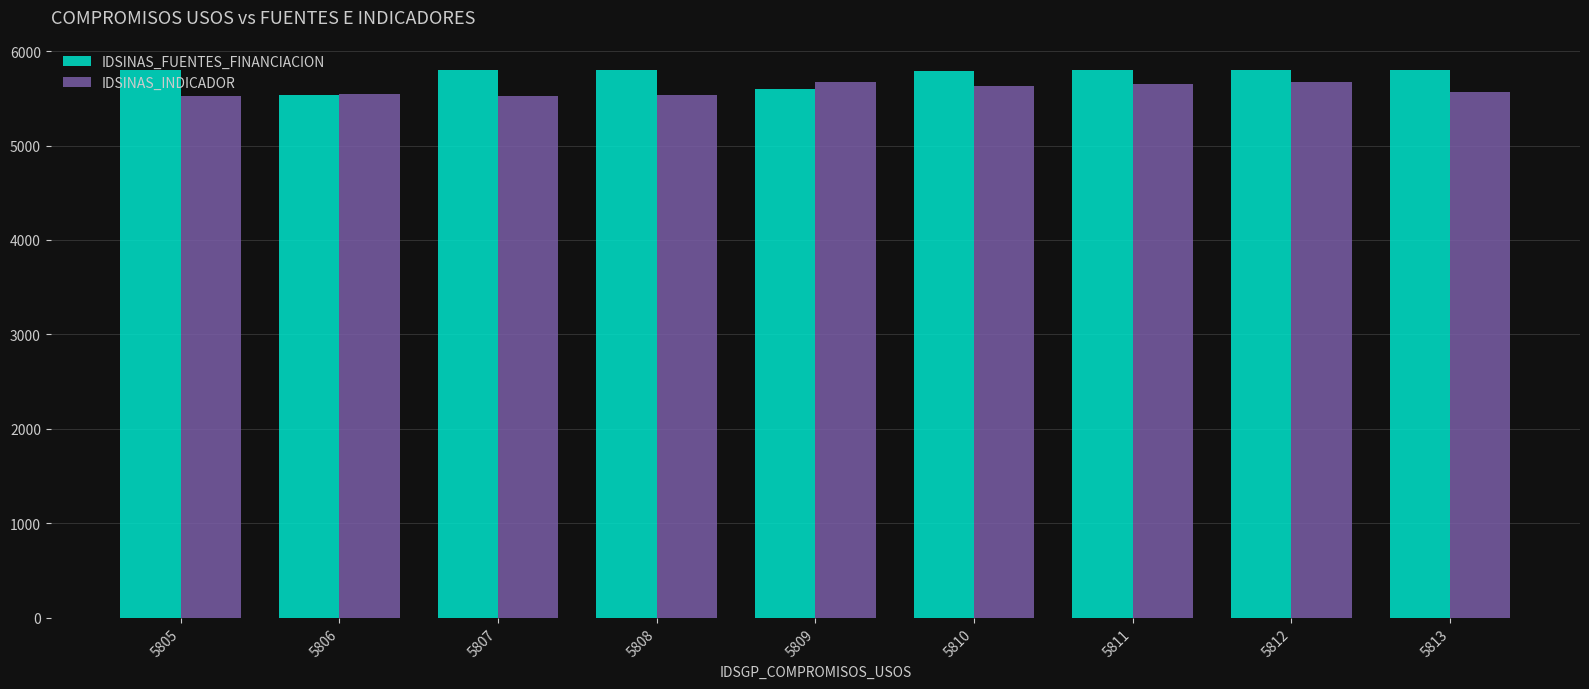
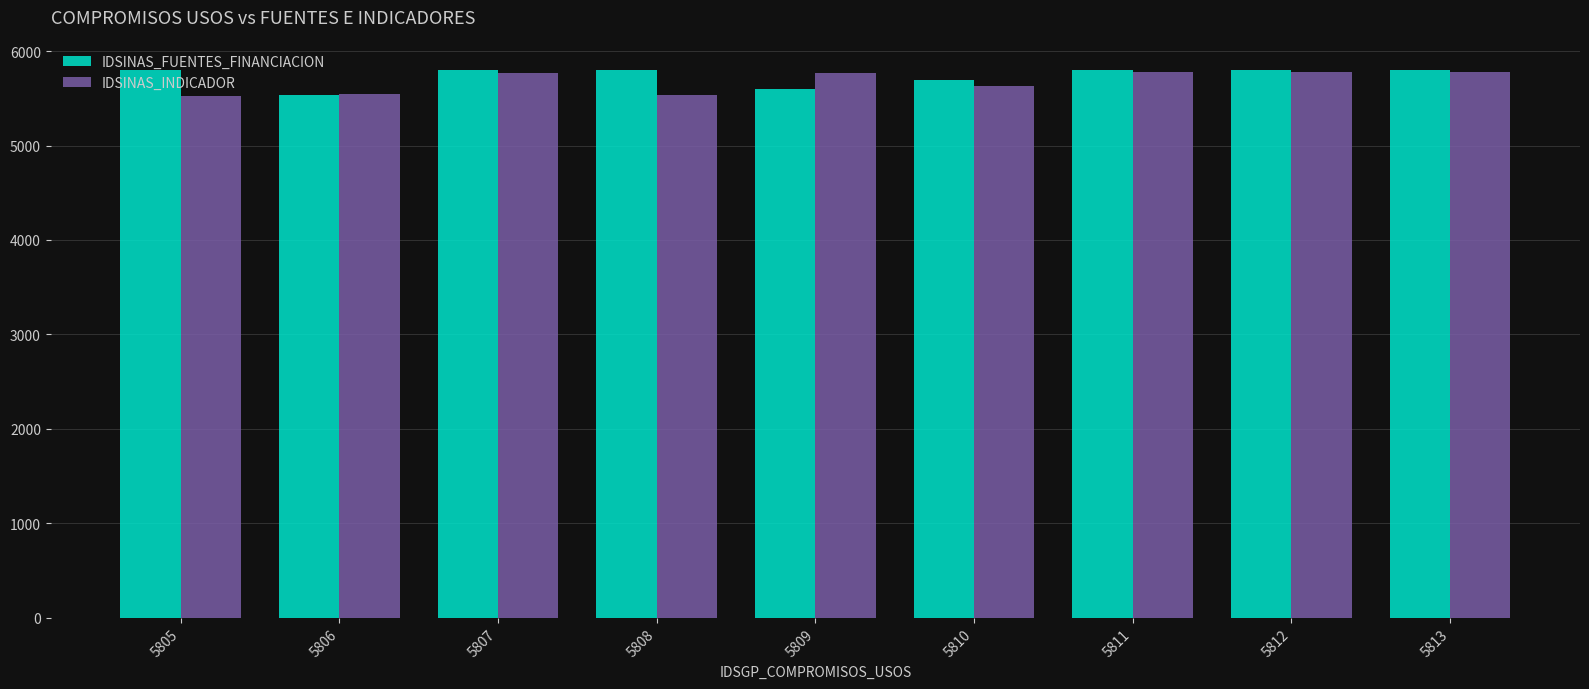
  {
    "IDSINAS_FUENTES_FINANCIACION": {
      "5805": 5800,
      "5806": 5500,
      "5807": 5800,
      "5808": 5800,
      "5809": 5600,
-     "5810": 5800,
+     "5810": 5700,
      "5811": 5800,
      "5812": 5800,
      "5813": 5800
    },
    "IDSINAS_INDICADOR": {
      "5805": 5500,
      "5806": 5500,
-     "5807": 5500,
+     "5807": 5800,
      "5808": 5500,
-     "5809": 5700,
+     "5809": 5800,
      "5810": 5600,
-     "5811": 5700,
-     "5812": 5700,
-     "5813": 5600
+     "5811": 5800,
+     "5812": 5800,
+     "5813": 5800
    }
  }
